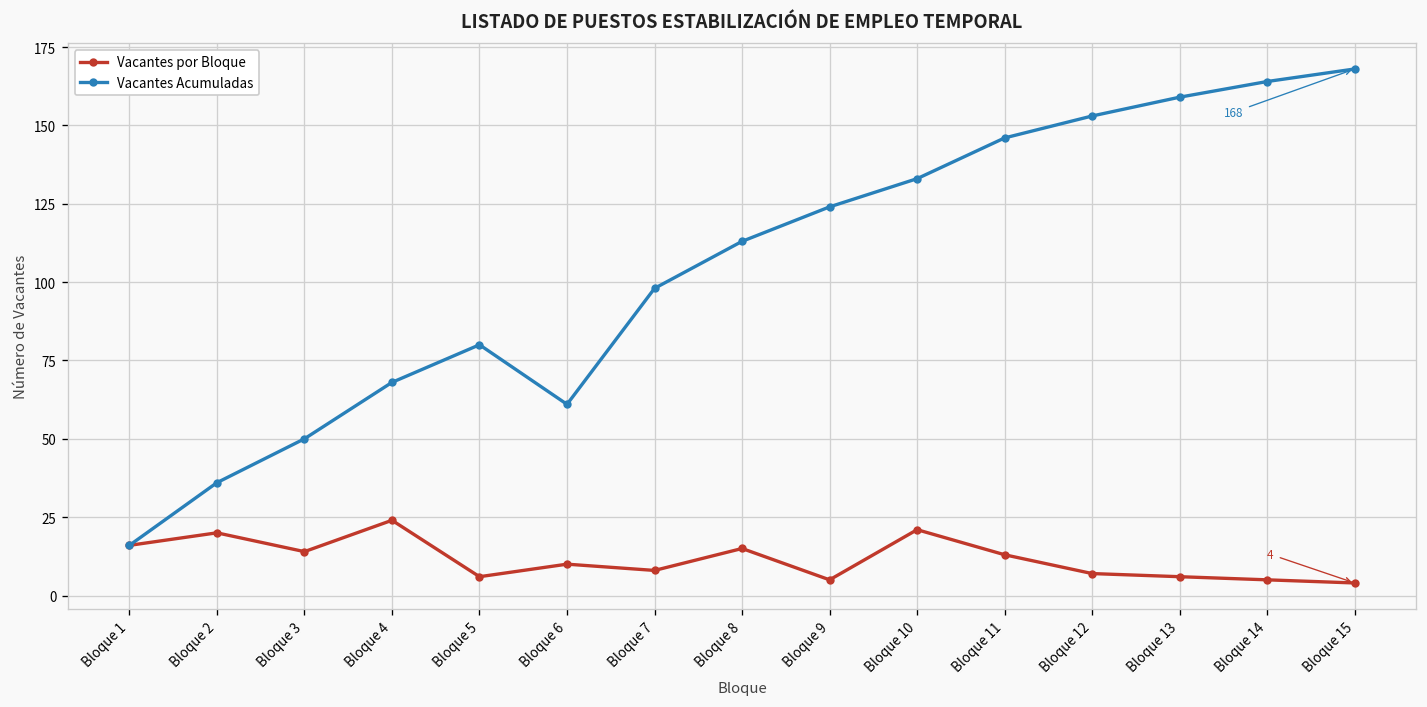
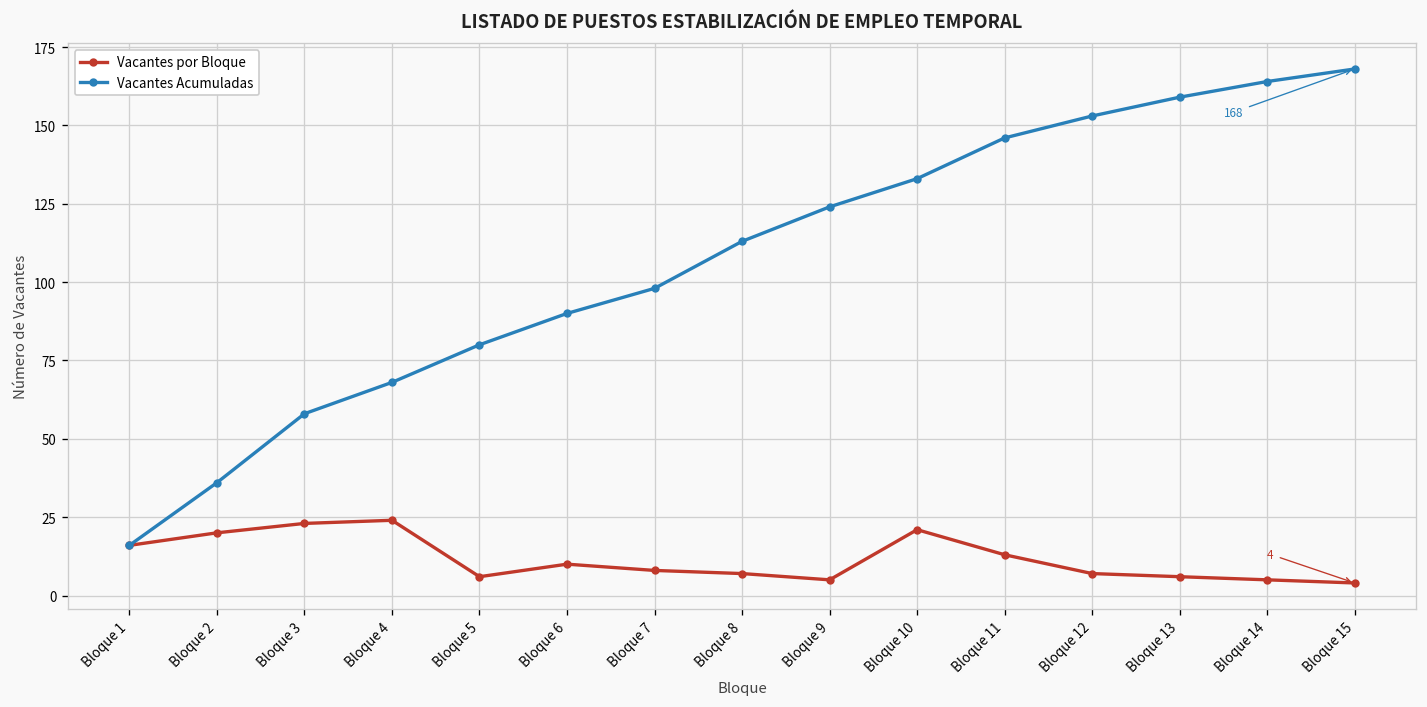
  {
    "Vacantes por Bloque": {
      "Bloque 2": 20,
-     "Bloque 3": 14,
+     "Bloque 3": 23,
      "Bloque 4": 24,
      "Bloque 5": 6,
      "Bloque 6": 10,
      "Bloque 7": 8,
-     "Bloque 8": 15,
+     "Bloque 8": 7,
      "Bloque 9": 5,
      "Bloque 10": 21,
      "Bloque 11": 13,
      "Bloque 12": 7,
      "Bloque 13": 6,
      "Bloque 15": 4
    },
    "Vacantes Acumuladas": {
      "Bloque 2": 36,
-     "Bloque 3": 50,
+     "Bloque 3": 58,
      "Bloque 4": 68,
      "Bloque 5": 80,
-     "Bloque 6": 61,
+     "Bloque 6": 90,
      "Bloque 7": 98,
      "Bloque 8": 113,
      "Bloque 9": 124,
      "Bloque 10": 133,
      "Bloque 11": 146,
      "Bloque 12": 153,
      "Bloque 13": 159,
      "Bloque 15": 168
    }
  }
